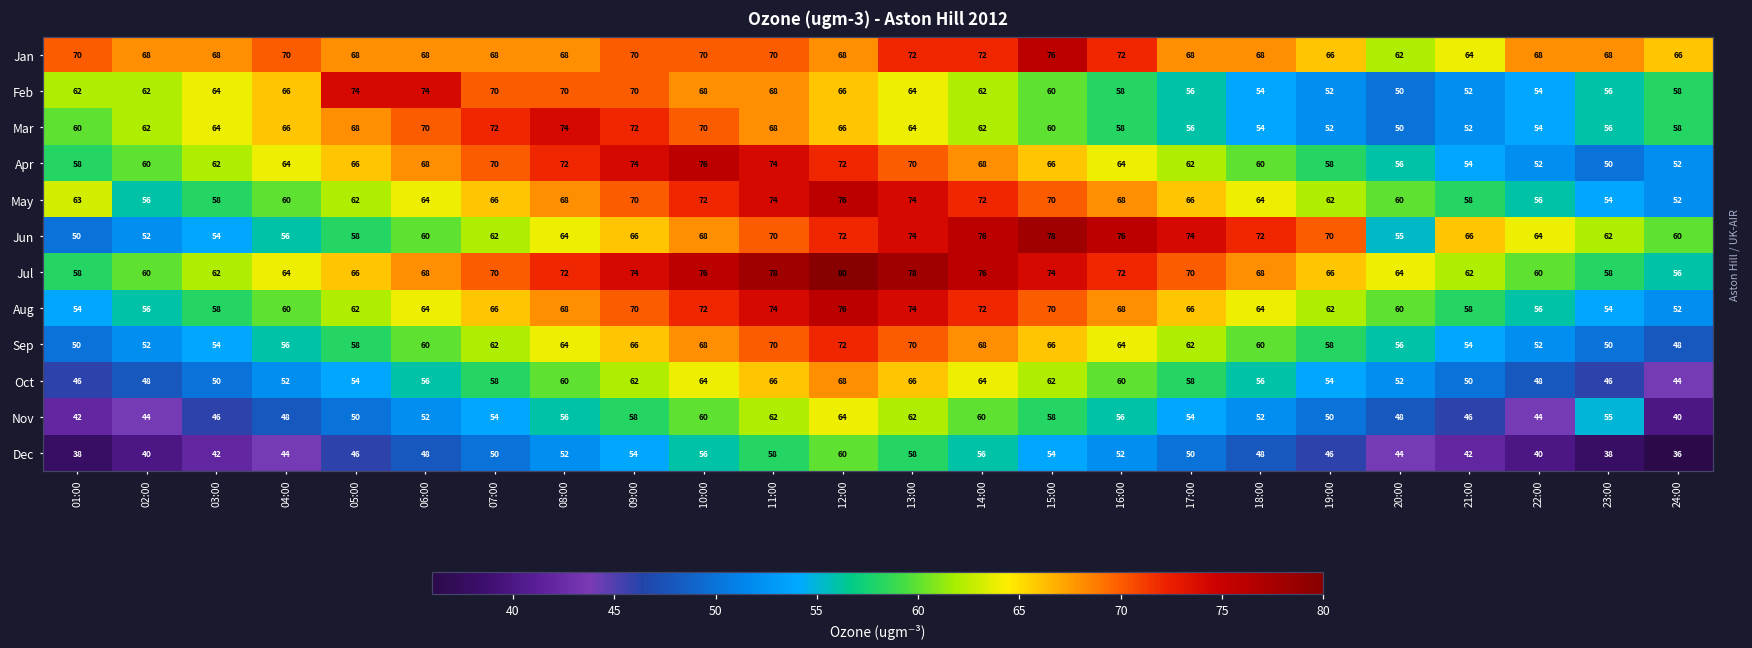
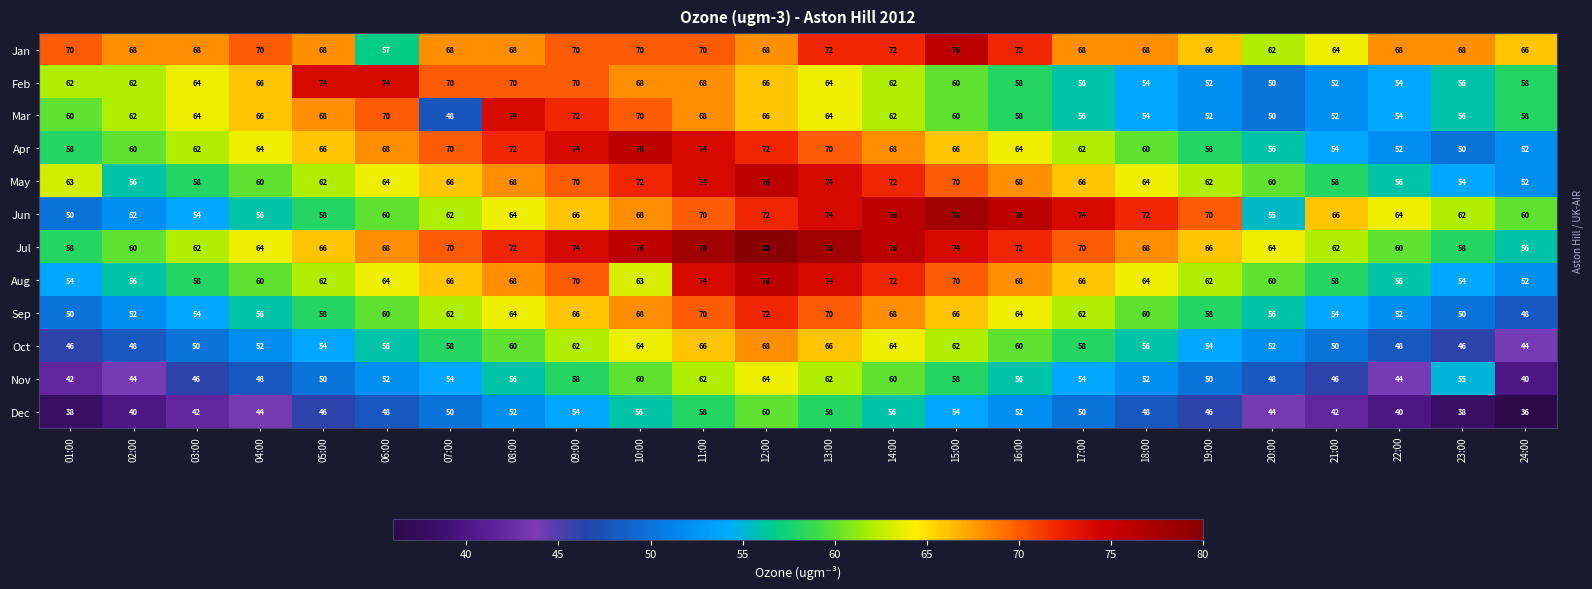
  {
    "Jan": {
      "01:00": 70,
      "02:00": 68,
      "03:00": 68,
      "04:00": 70,
      "05:00": 68,
-     "06:00": 68,
+     "06:00": 57,
      "07:00": 68,
      "08:00": 68,
      "09:00": 70,
      "10:00": 70,
      "11:00": 70,
      "12:00": 68,
      "13:00": 72,
      "14:00": 72,
      "15:00": 76,
      "16:00": 72,
      "17:00": 68,
      "18:00": 68,
      "19:00": 66,
      "20:00": 62,
      "21:00": 64,
      "22:00": 68,
      "23:00": 68,
      "24:00": 66
    },
    "Mar": {
      "01:00": 60,
      "02:00": 62,
      "03:00": 64,
      "04:00": 66,
      "05:00": 68,
      "06:00": 70,
-     "07:00": 72,
+     "07:00": 48,
      "08:00": 74,
      "09:00": 72,
      "10:00": 70,
      "11:00": 68,
      "12:00": 66,
      "13:00": 64,
      "14:00": 62,
      "15:00": 60,
      "16:00": 58,
      "17:00": 56,
      "18:00": 54,
      "19:00": 52,
      "20:00": 50,
      "21:00": 52,
      "22:00": 54,
      "23:00": 56,
      "24:00": 58
    },
    "Aug": {
      "01:00": 54,
      "02:00": 56,
      "03:00": 58,
      "04:00": 60,
      "05:00": 62,
      "06:00": 64,
      "07:00": 66,
      "08:00": 68,
      "09:00": 70,
-     "10:00": 72,
+     "10:00": 63,
      "11:00": 74,
      "12:00": 76,
      "13:00": 74,
      "14:00": 72,
      "15:00": 70,
      "16:00": 68,
      "17:00": 66,
      "18:00": 64,
      "19:00": 62,
      "20:00": 60,
      "21:00": 58,
      "22:00": 56,
      "23:00": 54,
      "24:00": 52
    }
  }
